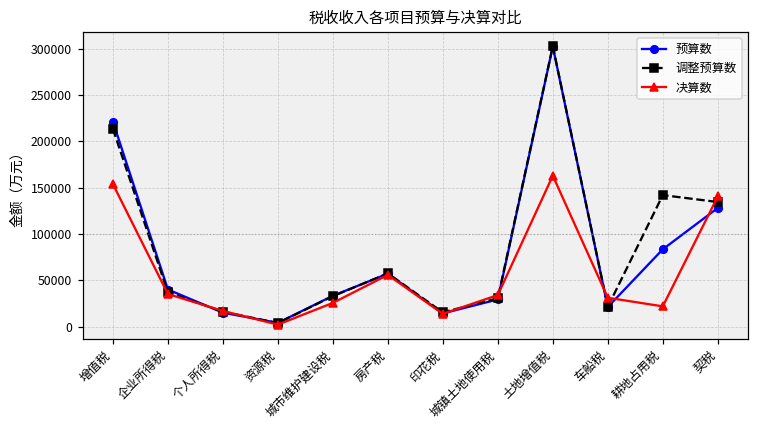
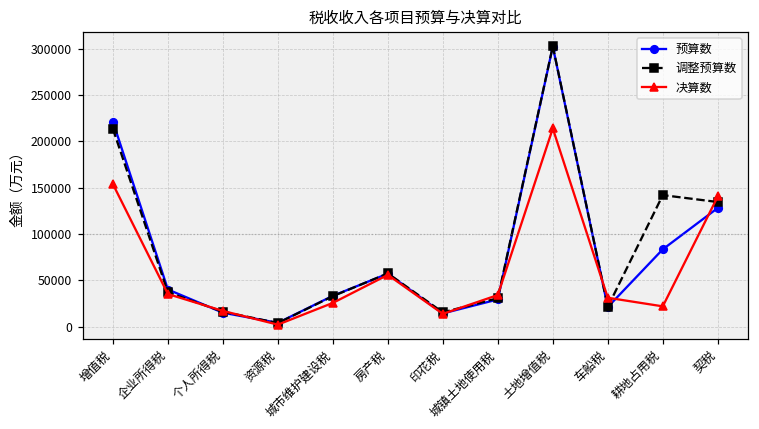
  {
    "预算数": {
      "增值税": 220000,
      "企业所得税": 40000,
      "耕地占用税": 80000,
      "契税": 130000
    },
    "调整预算数": {
      "增值税": 210000,
      "耕地占用税": 140000,
      "契税": 130000
    },
    "决算数": {
      "增值税": 150000,
      "城市维护建设税": 30000,
      "城镇土地使用税": 30000,
-     "土地增值税": 160000,
+     "土地增值税": 210000,
      "车船税": 30000,
      "耕地占用税": 20000,
      "契税": 140000
    }
  }
